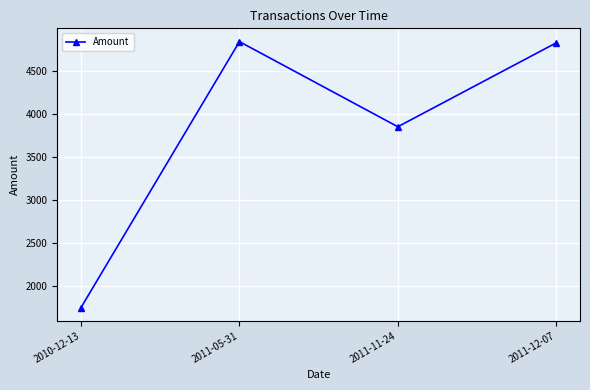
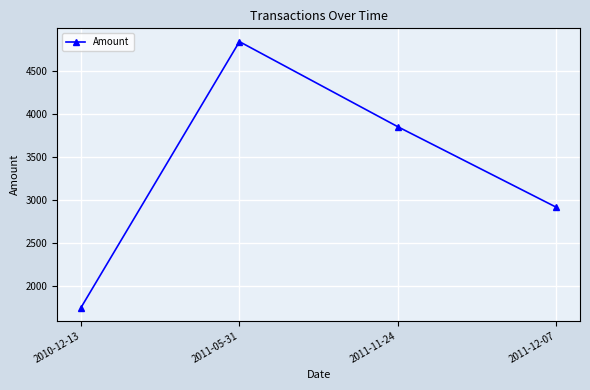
  {
    "2010-12-13": 1800,
    "2011-05-31": 4800,
    "2011-11-24": 3900,
-   "2011-12-07": 4800
+   "2011-12-07": 2900
  }
